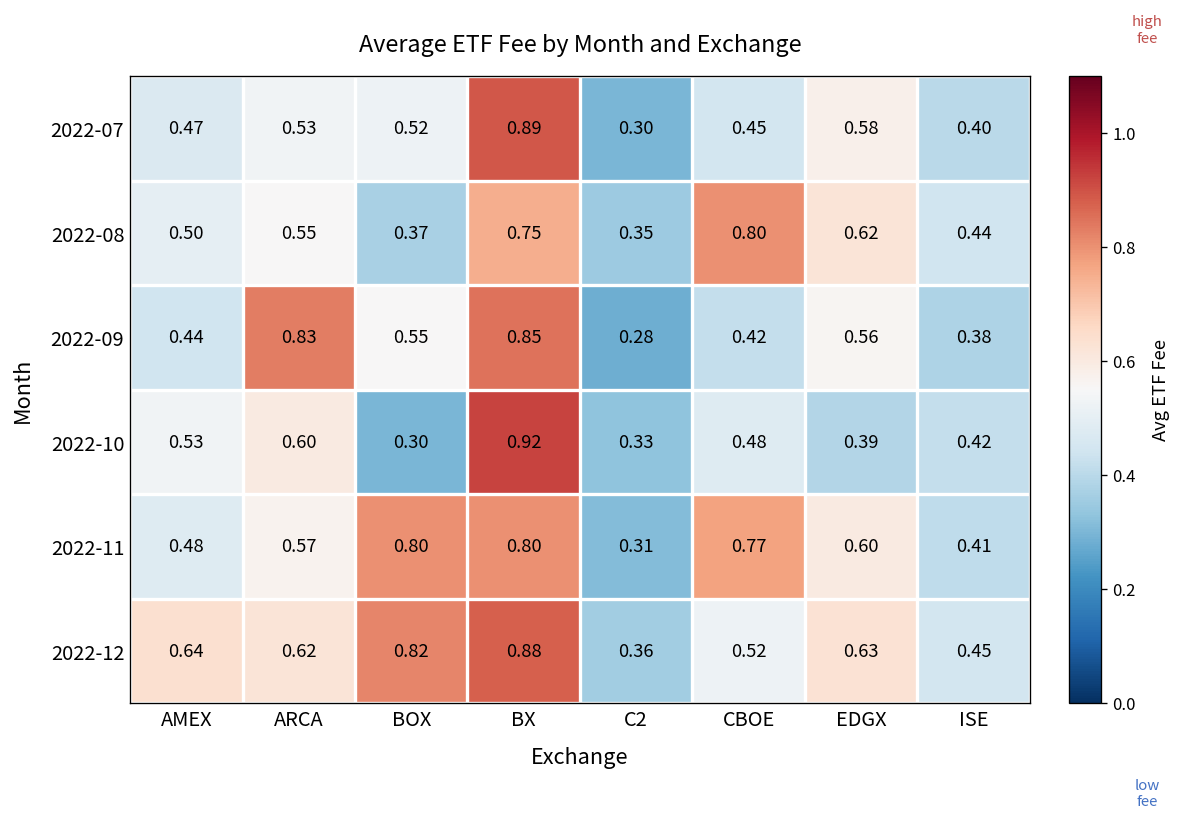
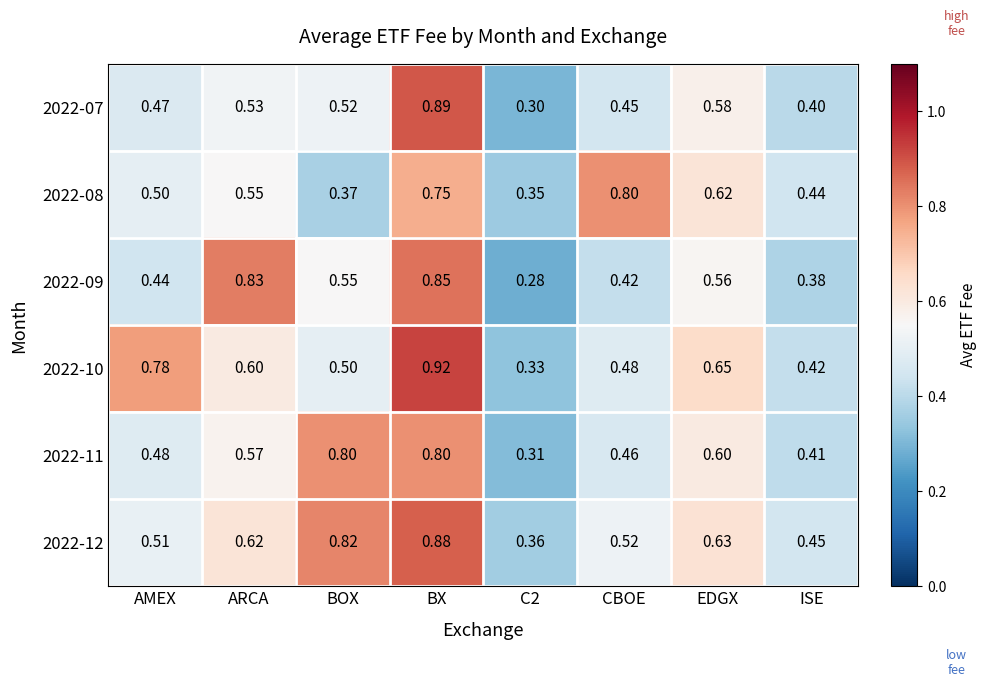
  {
    "2022-07": {
      "AMEX": 0.47,
      "ARCA": 0.53,
      "BOX": 0.52,
      "BX": 0.89,
      "C2": 0.30,
      "CBOE": 0.45,
      "EDGX": 0.58,
      "ISE": 0.40
    },
    "2022-08": {
      "AMEX": 0.50,
      "ARCA": 0.55,
      "BOX": 0.37,
      "BX": 0.75,
      "C2": 0.35,
      "CBOE": 0.80,
      "EDGX": 0.62,
      "ISE": 0.44
    },
    "2022-09": {
      "AMEX": 0.44,
      "ARCA": 0.83,
      "BOX": 0.55,
      "BX": 0.85,
      "C2": 0.28,
      "CBOE": 0.42,
      "EDGX": 0.56,
      "ISE": 0.38
    },
    "2022-10": {
-     "AMEX": 0.53,
+     "AMEX": 0.78,
      "ARCA": 0.60,
-     "BOX": 0.30,
+     "BOX": 0.50,
      "BX": 0.92,
      "C2": 0.33,
      "CBOE": 0.48,
-     "EDGX": 0.39,
+     "EDGX": 0.65,
      "ISE": 0.42
    },
    "2022-11": {
      "AMEX": 0.48,
      "ARCA": 0.57,
      "BOX": 0.80,
      "BX": 0.80,
      "C2": 0.31,
-     "CBOE": 0.77,
+     "CBOE": 0.46,
      "EDGX": 0.60,
      "ISE": 0.41
    },
    "2022-12": {
-     "AMEX": 0.64,
+     "AMEX": 0.51,
      "ARCA": 0.62,
      "BOX": 0.82,
      "BX": 0.88,
      "C2": 0.36,
      "CBOE": 0.52,
      "EDGX": 0.63,
      "ISE": 0.45
    }
  }
